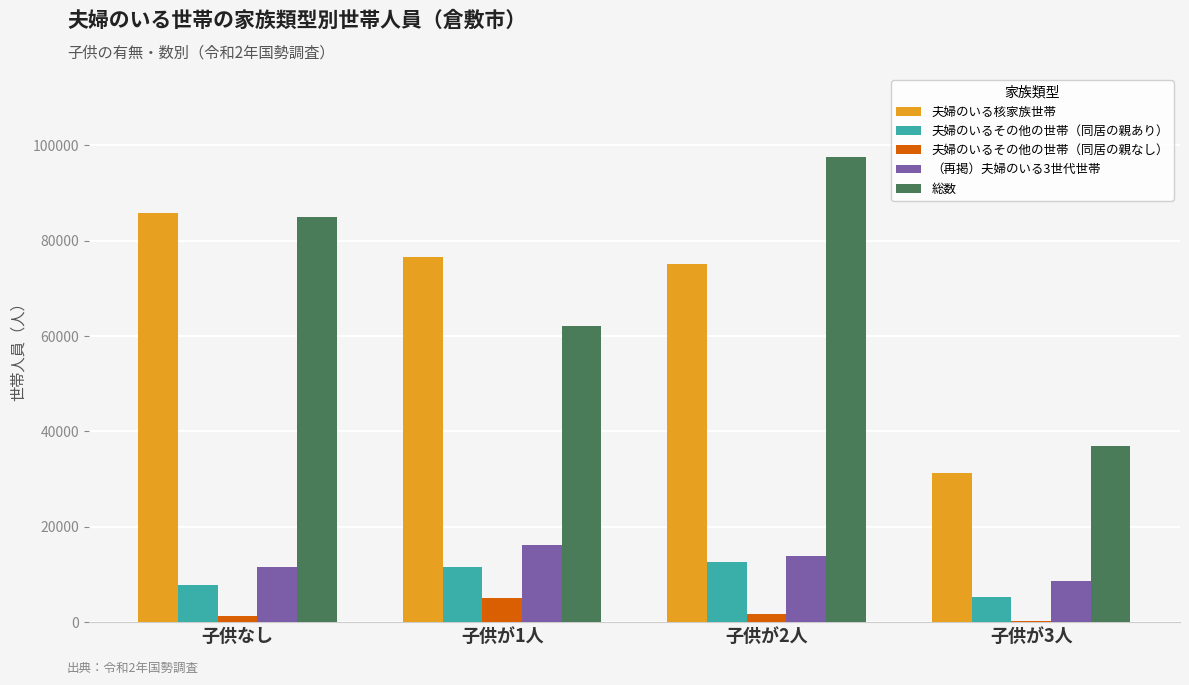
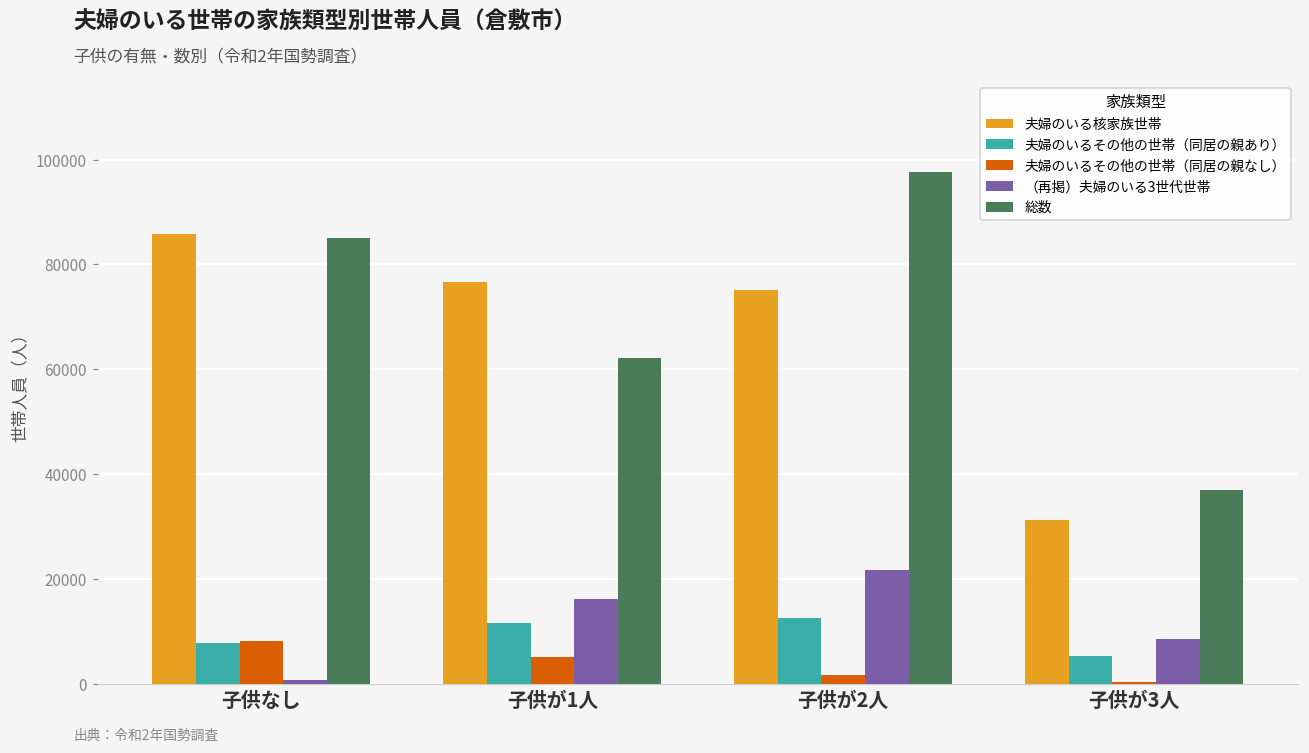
  {
    "夫婦のいる核家族世帯": {
      "子供なし": 86000,
      "子供が1人": 77000,
      "子供が2人": 75000,
      "子供が3人": 31000
    },
    "夫婦のいるその他の世帯（同居の親あり）": {
      "子供なし": 8000,
      "子供が1人": 12000,
      "子供が2人": 13000,
      "子供が3人": 5000
    },
    "夫婦のいるその他の世帯（同居の親なし）": {
-     "子供なし": 1000,
+     "子供なし": 8000,
      "子供が1人": 5000,
      "子供が2人": 2000
    },
    "（再掲）夫婦のいる3世代世帯": {
-     "子供なし": 12000,
+     "子供なし": 1000,
      "子供が1人": 16000,
-     "子供が2人": 14000,
+     "子供が2人": 22000,
      "子供が3人": 9000
    },
    "総数": {
      "子供なし": 85000,
      "子供が1人": 62000,
      "子供が2人": 98000,
      "子供が3人": 37000
    }
  }
